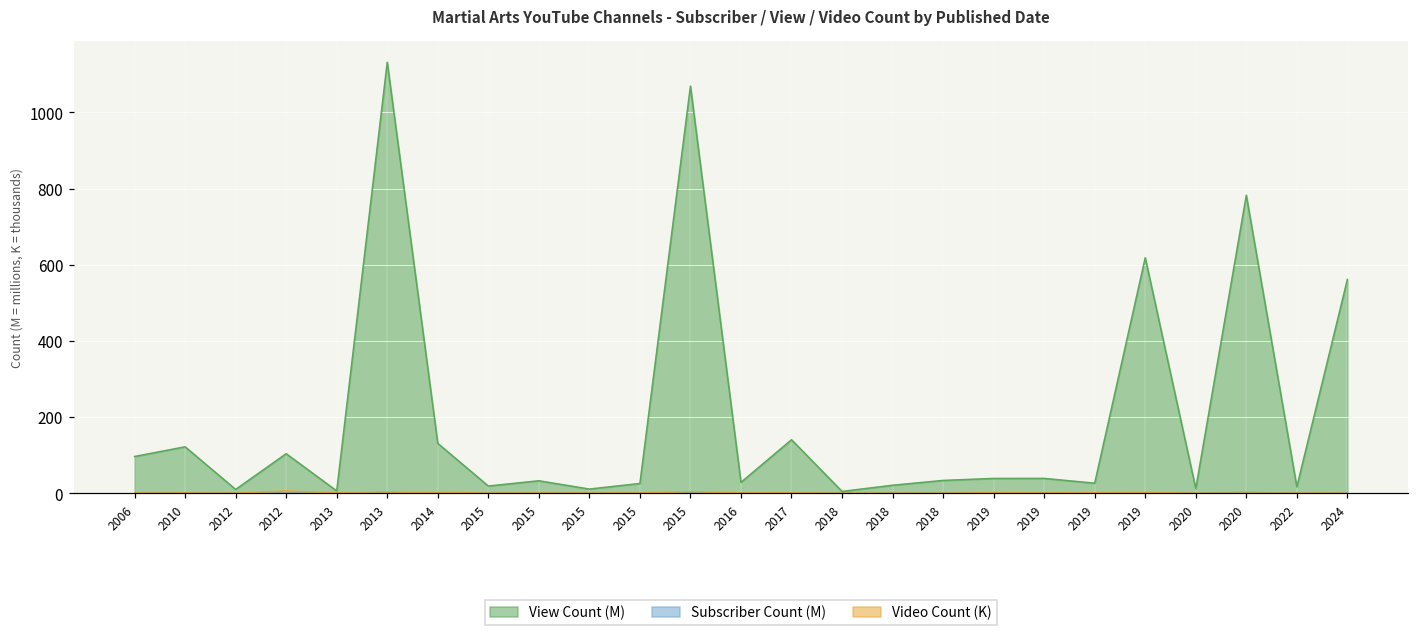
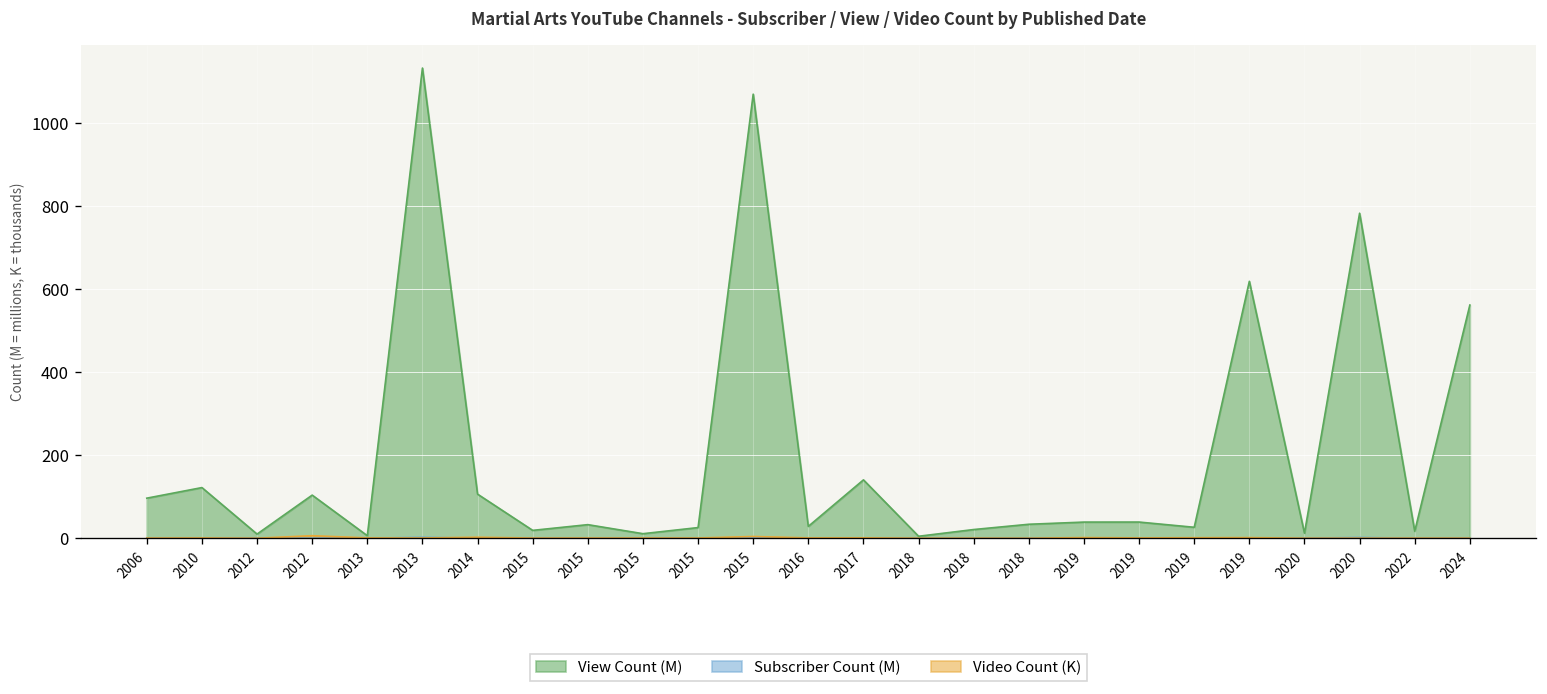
  {
    "View Count (M)": {
      "2006": 100,
      "2010": 120,
-     "2014": 130,
+     "2014": 110,
      "2016": 30,
      "2017": 140,
      "2022": 20,
      "2024": 560
    }
  }
